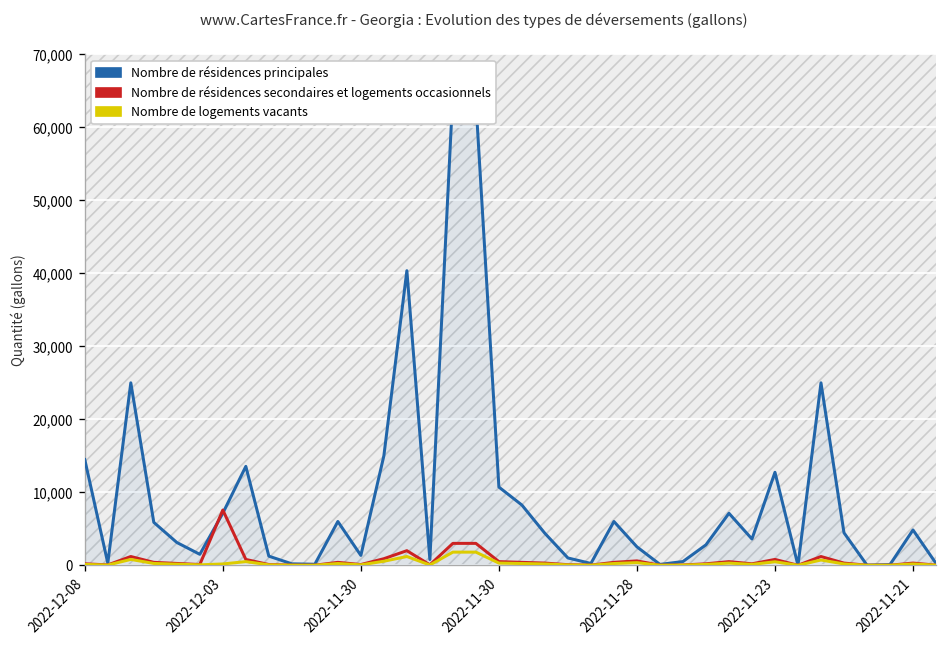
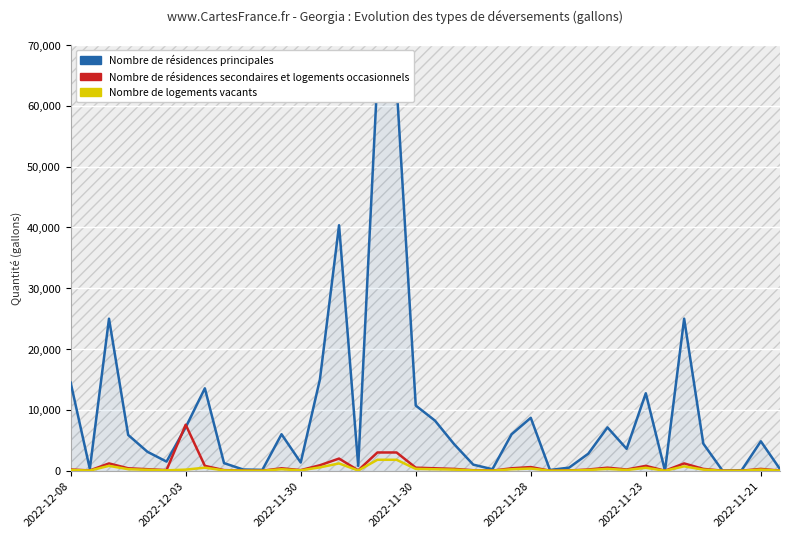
  {
    "Nombre de résidences principales": {
      "2022-12-08": "14,000",
      "2022-12-03": "7,000",
-     "2022-11-28": "3,000"
+     "2022-11-28": "9,000"
    },
    "Nombre de résidences secondaires et logements occasionnels": {
      "2022-12-03": "8,000"
    },
    "Nombre de logements vacants": {
      "2022-12-03": "0"
    }
  }
